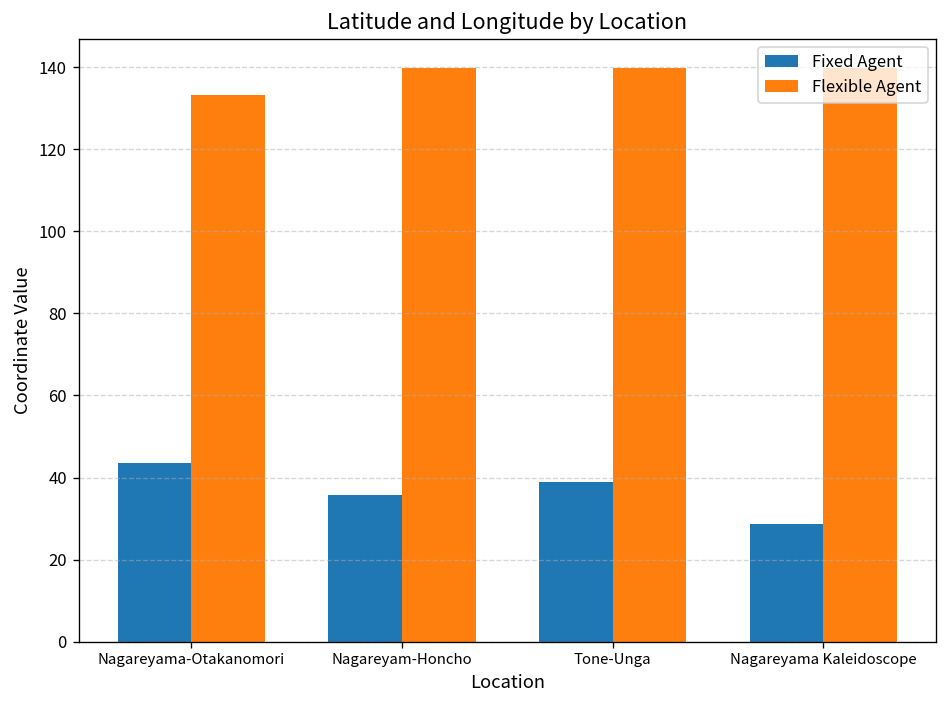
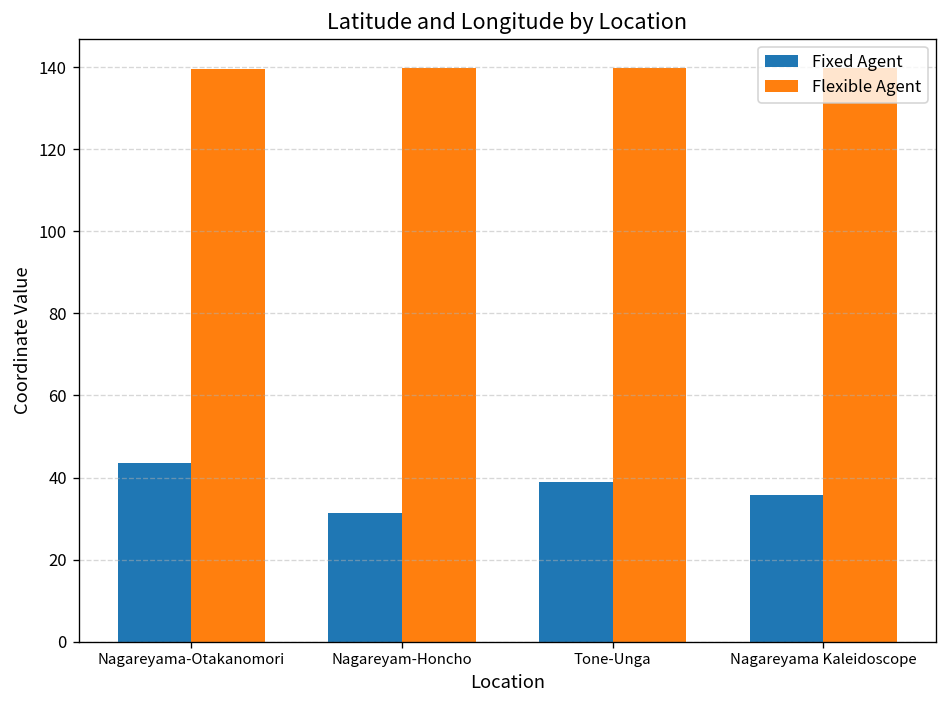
  {
    "Fixed Agent": {
      "Nagareyama-Otakanomori": 43,
-     "Nagareyam-Honcho": 36,
+     "Nagareyam-Honcho": 31,
      "Tone-Unga": 39,
-     "Nagareyama Kaleidoscope": 29
+     "Nagareyama Kaleidoscope": 36
    },
    "Flexible Agent": {
-     "Nagareyama-Otakanomori": 133,
+     "Nagareyama-Otakanomori": 140,
      "Nagareyam-Honcho": 140,
      "Tone-Unga": 140
    }
  }
